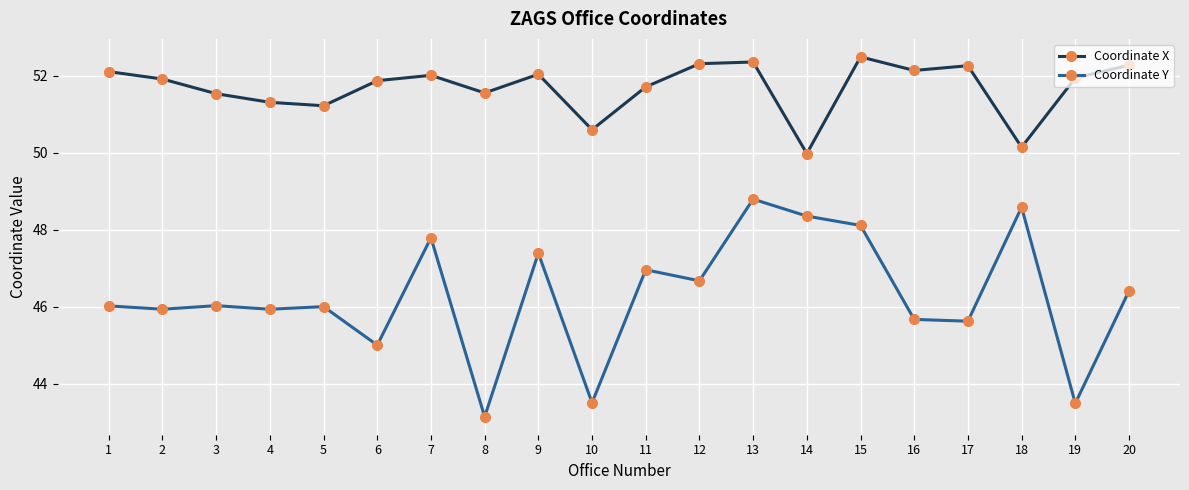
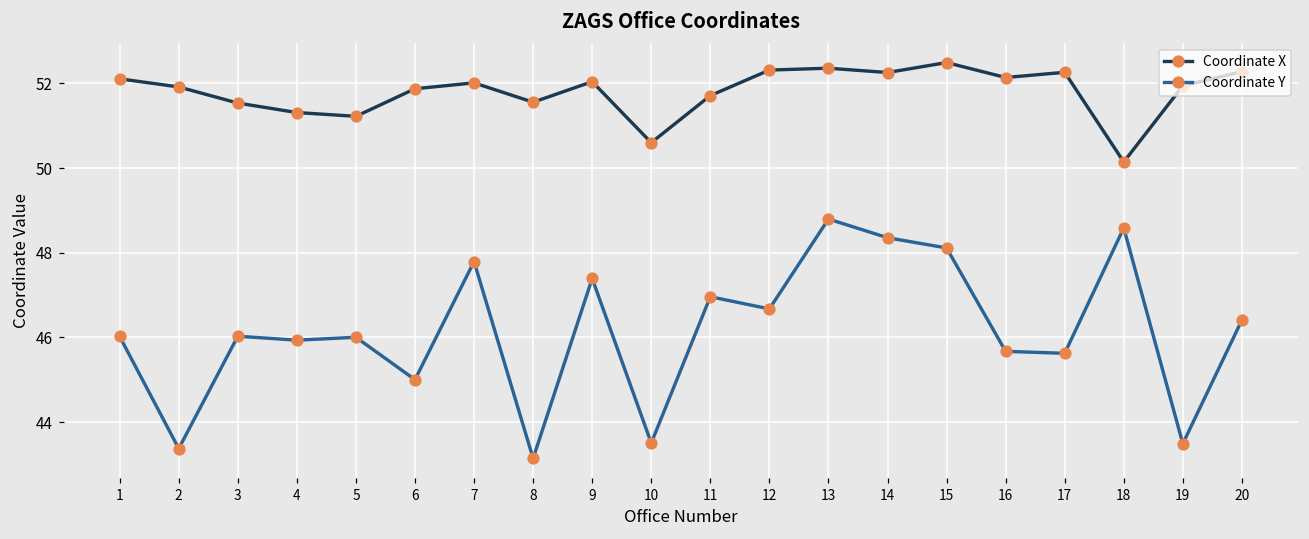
  {
    "Coordinate X": {
      "1": 52.1,
      "2": 51.9,
      "3": 51.5,
      "4": 51.3,
      "5": 51.2,
      "6": 51.9,
      "7": 52.0,
      "8": 51.6,
      "9": 52.0,
      "10": 50.6,
      "11": 51.7,
      "12": 52.3,
      "13": 52.4,
-     "14": 50.0,
+     "14": 52.3,
      "15": 52.5,
      "16": 52.1,
      "17": 52.3,
      "18": 50.1
    },
    "Coordinate Y": {
      "1": 46.0,
-     "2": 45.9,
+     "2": 43.4,
      "3": 46.0,
      "4": 45.9,
      "5": 46.0,
      "6": 45.0,
      "7": 47.8,
      "8": 43.1,
      "9": 47.4,
      "10": 43.5,
      "11": 47.0,
      "12": 46.7,
      "13": 48.8,
      "14": 48.4,
      "15": 48.1,
      "16": 45.7,
      "17": 45.6,
      "18": 48.6,
      "19": 43.5,
      "20": 46.4
    }
  }
